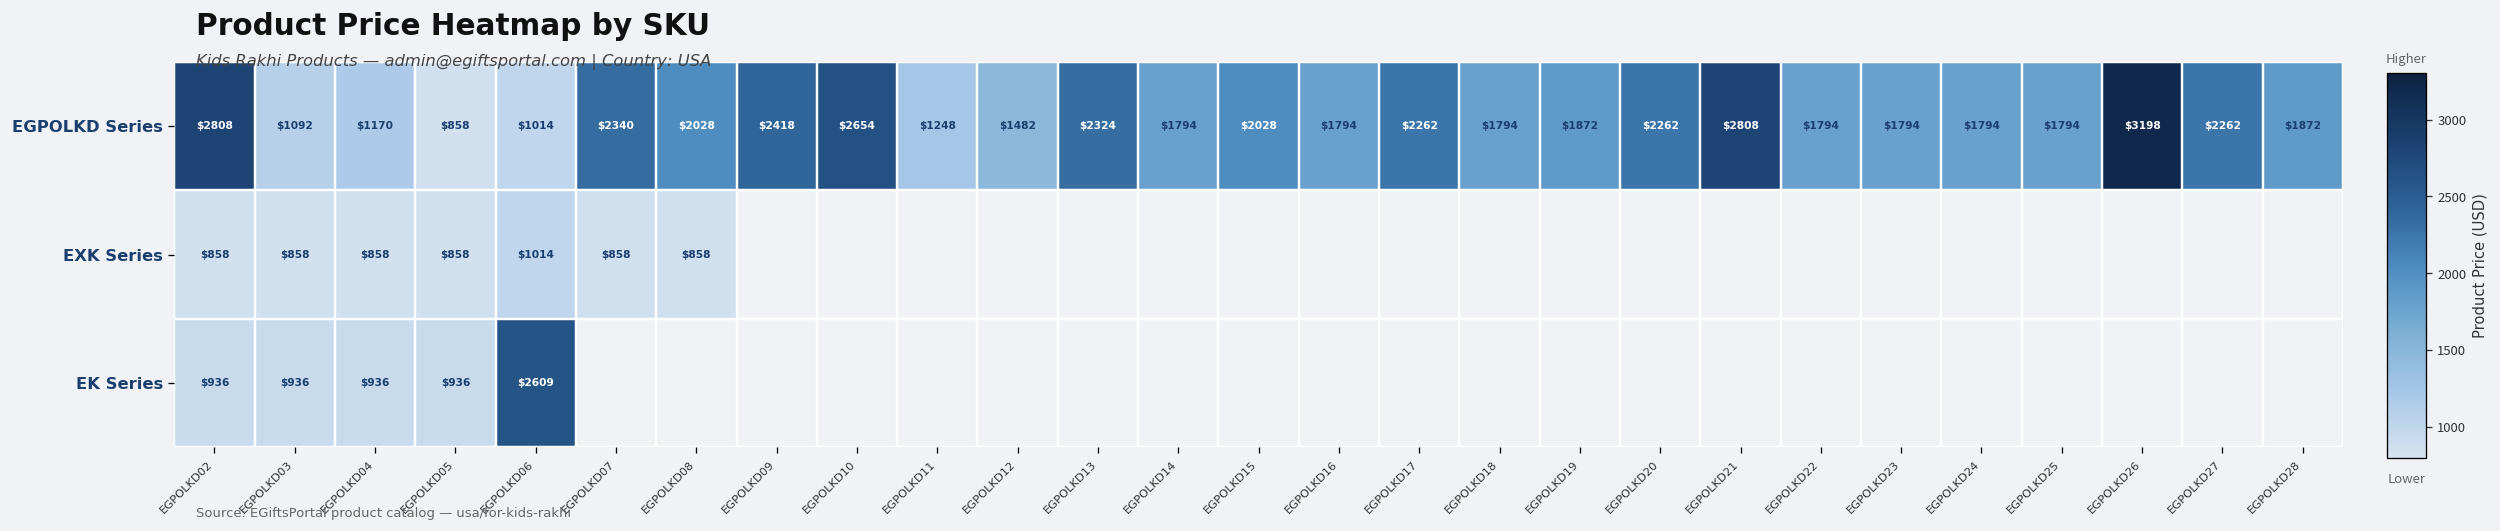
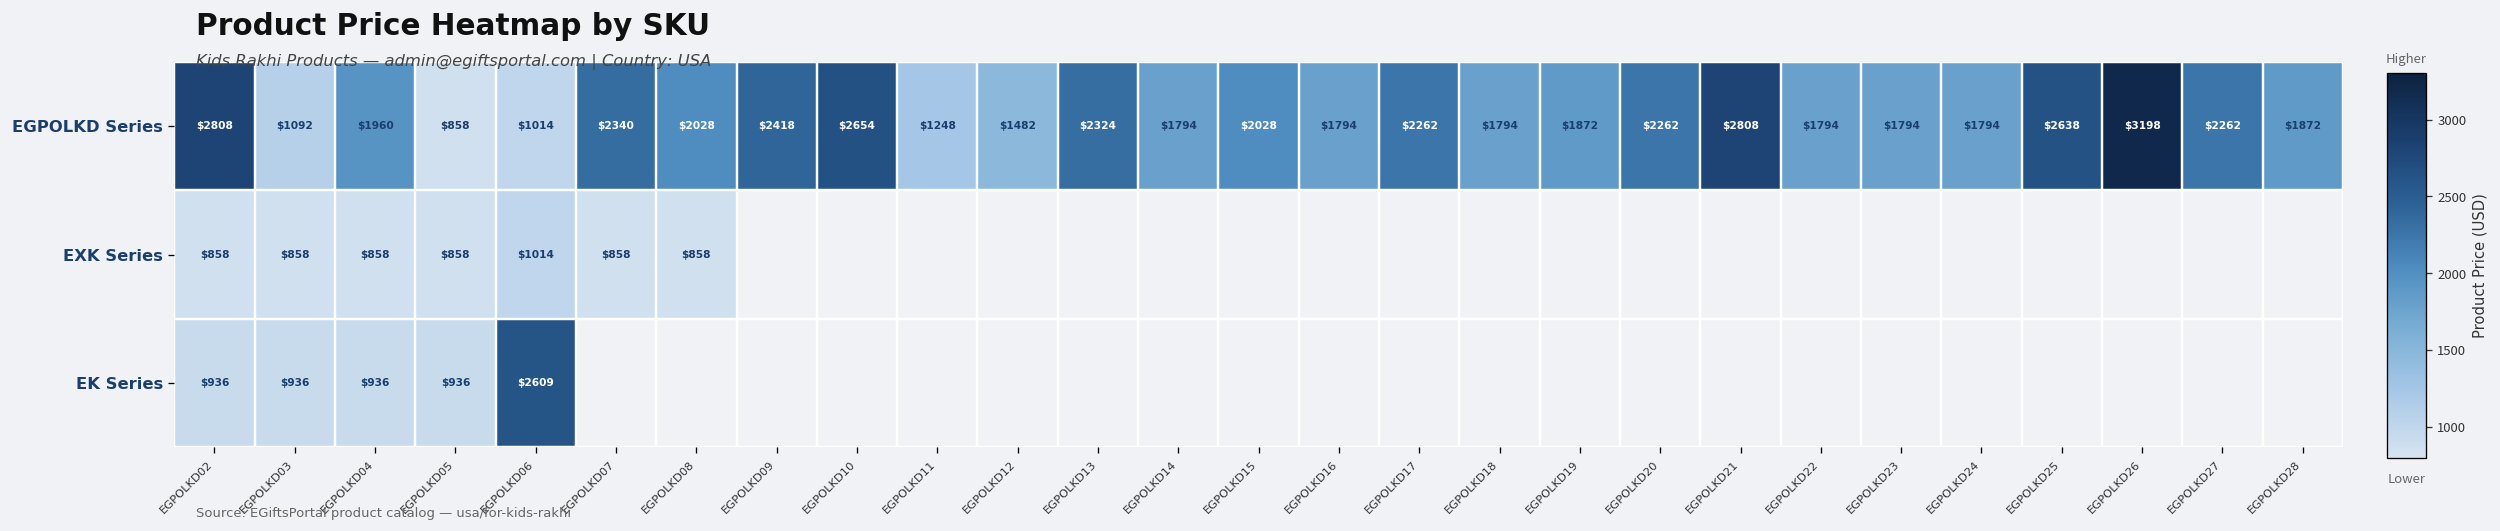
  {
    "EGPOLKD Series": {
      "EGPOLKD02": "$2808",
      "EGPOLKD03": "$1092",
-     "EGPOLKD04": "$1170",
+     "EGPOLKD04": "$1960",
      "EGPOLKD05": "$858",
      "EGPOLKD06": "$1014",
      "EGPOLKD07": "$2340",
      "EGPOLKD08": "$2028",
      "EGPOLKD09": "$2418",
      "EGPOLKD10": "$2654",
      "EGPOLKD11": "$1248",
      "EGPOLKD12": "$1482",
      "EGPOLKD13": "$2324",
      "EGPOLKD14": "$1794",
      "EGPOLKD15": "$2028",
      "EGPOLKD16": "$1794",
      "EGPOLKD17": "$2262",
      "EGPOLKD18": "$1794",
      "EGPOLKD19": "$1872",
      "EGPOLKD20": "$2262",
      "EGPOLKD21": "$2808",
      "EGPOLKD22": "$1794",
      "EGPOLKD23": "$1794",
      "EGPOLKD24": "$1794",
-     "EGPOLKD25": "$1794",
+     "EGPOLKD25": "$2638",
      "EGPOLKD26": "$3198",
      "EGPOLKD27": "$2262",
      "EGPOLKD28": "$1872"
    },
    "EXK Series": {
      "EGPOLKD02": "$858",
      "EGPOLKD03": "$858",
      "EGPOLKD04": "$858",
      "EGPOLKD05": "$858",
      "EGPOLKD06": "$1014",
      "EGPOLKD07": "$858",
      "EGPOLKD08": "$858"
    },
    "EK Series": {
      "EGPOLKD02": "$936",
      "EGPOLKD03": "$936",
      "EGPOLKD04": "$936",
      "EGPOLKD05": "$936",
      "EGPOLKD06": "$2609"
    }
  }
